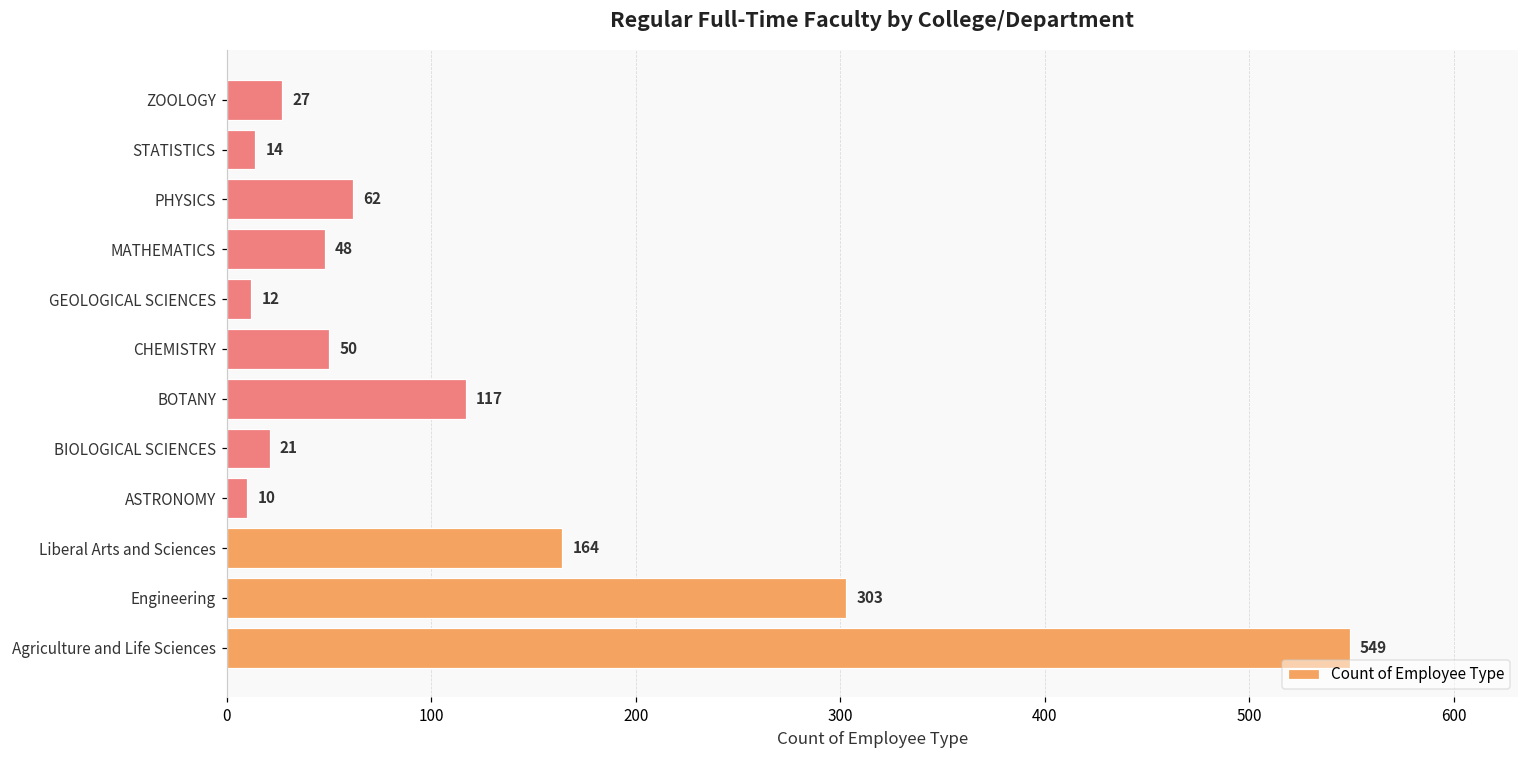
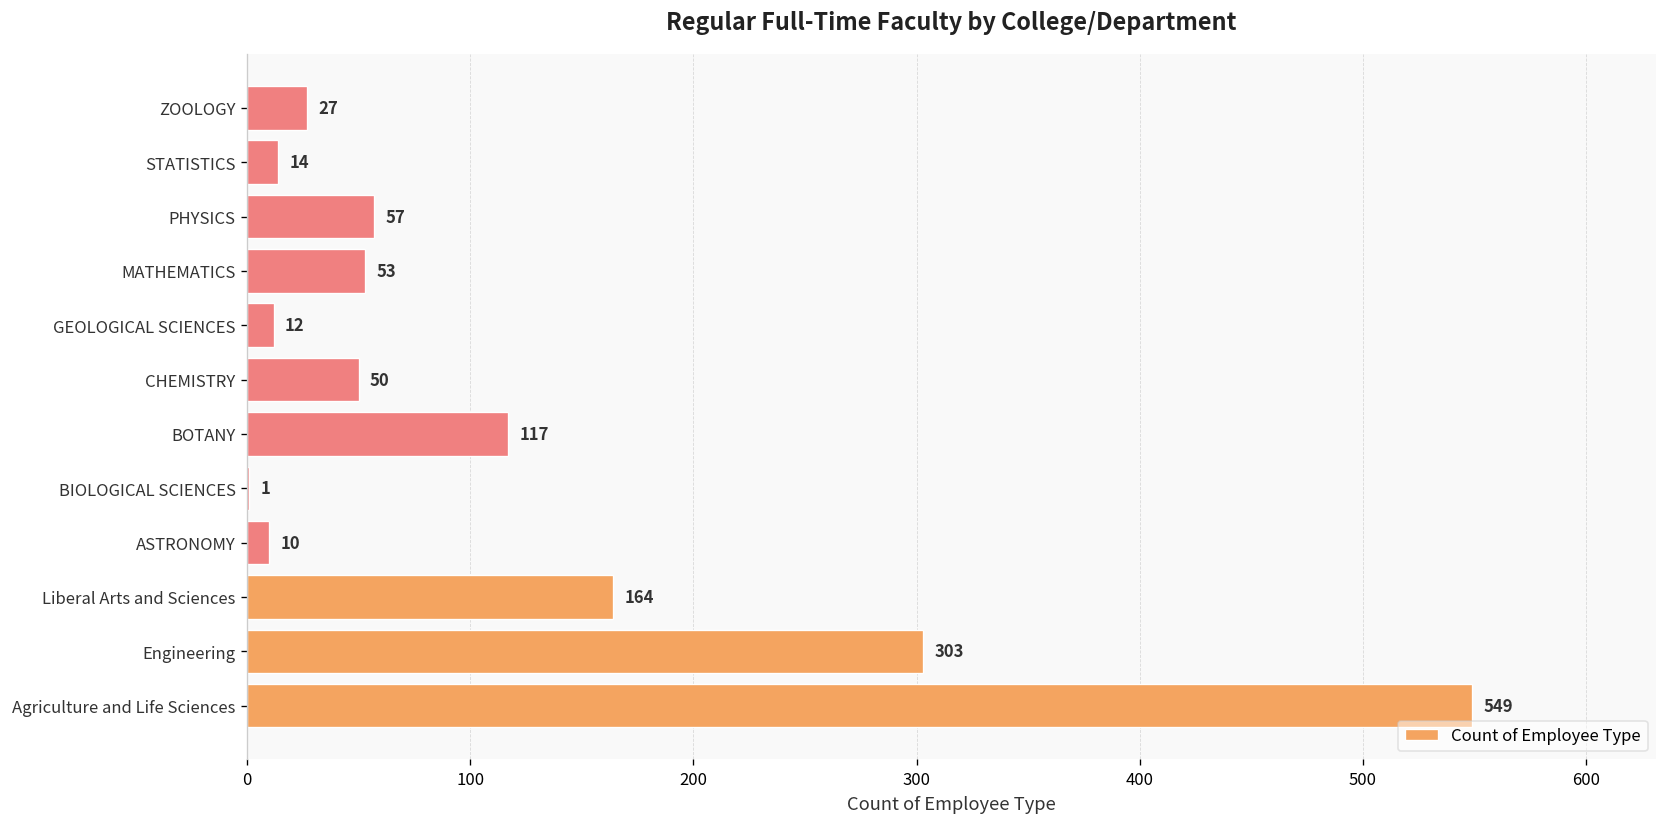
  {
    "ZOOLOGY": 27,
    "STATISTICS": 14,
-   "PHYSICS": 62,
-   "MATHEMATICS": 48,
+   "PHYSICS": 57,
+   "MATHEMATICS": 53,
    "GEOLOGICAL SCIENCES": 12,
    "CHEMISTRY": 50,
    "BOTANY": 117,
-   "BIOLOGICAL SCIENCES": 21,
+   "BIOLOGICAL SCIENCES": 1,
    "ASTRONOMY": 10,
    "Liberal Arts and Sciences": 164,
    "Engineering": 303,
    "Agriculture and Life Sciences": 549
  }
